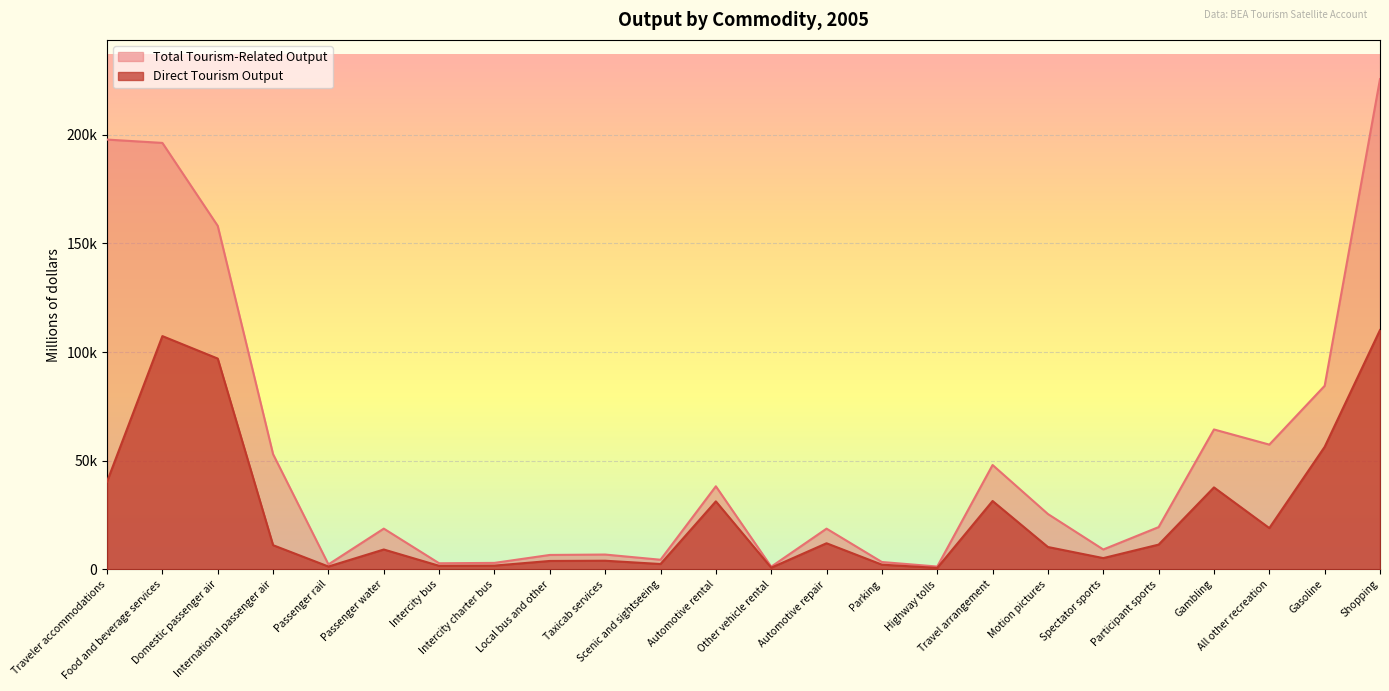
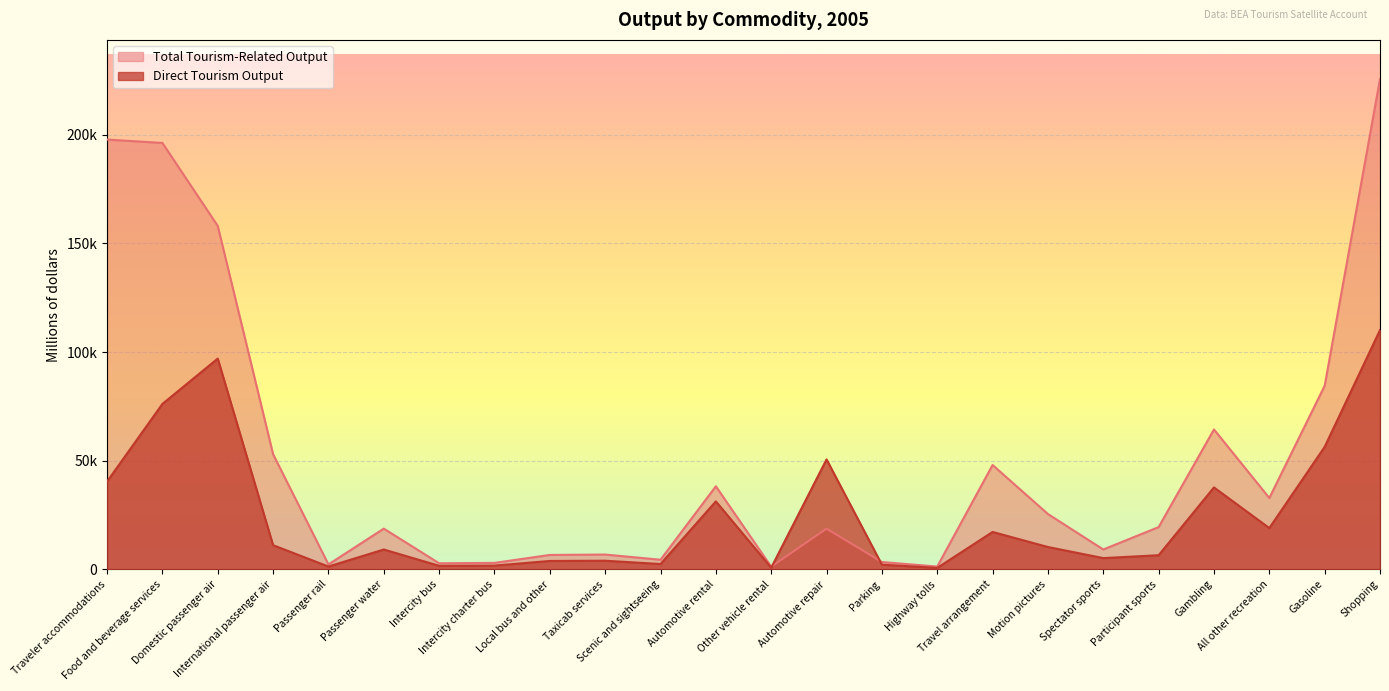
  {
    "Total Tourism-Related Output": {
      "Traveler accommodations": 198000,
      "Food and beverage services": 196000,
      "Domestic passenger air": 158000,
      "International passenger air": 53000,
      "Passenger water": 19000,
      "Intercity charter bus": 3000,
      "Local bus and other": 7000,
      "Taxicab services": 7000,
      "Scenic and sightseeing": 4000,
      "Automotive rental": 38000,
      "Automotive repair": 19000,
      "Parking": 3000,
      "Travel arrangement": 48000,
      "Motion pictures": 25000,
      "Spectator sports": 9000,
      "Participant sports": 19000,
      "Gambling": 64000,
-     "All other recreation": 57000,
+     "All other recreation": 33000,
      "Gasoline": 84000,
      "Shopping": 226000
    },
    "Direct Tourism Output": {
      "Traveler accommodations": 40000,
-     "Food and beverage services": 107000,
+     "Food and beverage services": 76000,
      "Domestic passenger air": 97000,
      "International passenger air": 11000,
      "Passenger water": 9000,
      "Intercity charter bus": 2000,
      "Local bus and other": 4000,
      "Taxicab services": 4000,
      "Scenic and sightseeing": 2000,
      "Automotive rental": 31000,
-     "Automotive repair": 12000,
+     "Automotive repair": 51000,
      "Parking": 2000,
-     "Travel arrangement": 31000,
+     "Travel arrangement": 17000,
      "Motion pictures": 10000,
      "Spectator sports": 5000,
-     "Participant sports": 11000,
+     "Participant sports": 7000,
      "Gambling": 38000,
      "All other recreation": 19000,
      "Gasoline": 56000,
      "Shopping": 110000
    }
  }
